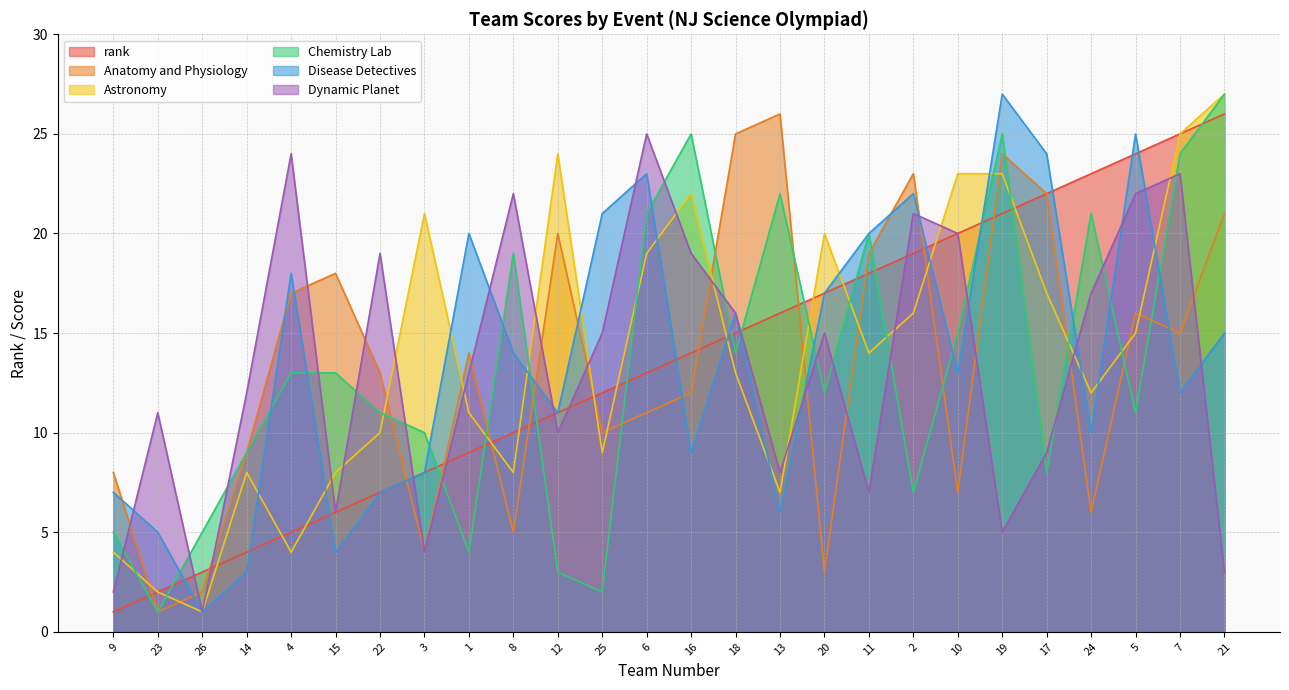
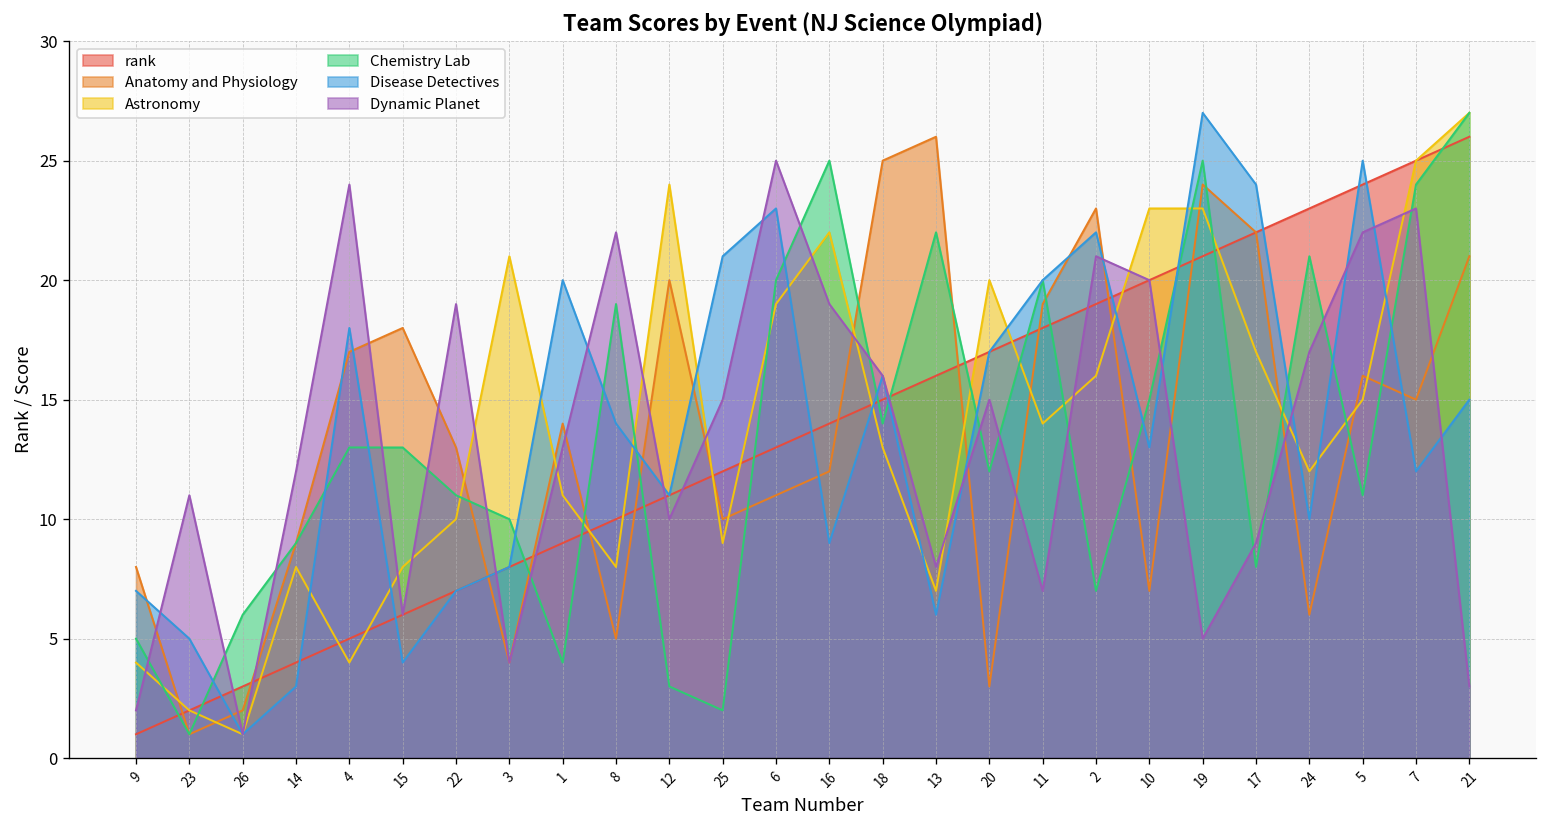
  {
    "Astronomy": {
      "9": 4,
      "14": 8,
      "4": 4,
      "15": 8,
      "22": 10,
      "3": 21,
      "1": 11,
      "8": 8,
      "12": 24,
      "25": 9,
      "6": 19,
      "16": 22,
      "18": 13,
      "13": 7,
      "20": 20,
      "11": 14,
      "2": 16,
      "10": 23,
      "19": 23,
      "17": 17,
      "24": 12,
      "5": 15
    },
    "Chemistry Lab": {
      "9": 5,
-     "26": 5,
+     "26": 6,
      "4": 13,
      "15": 13,
      "22": 11,
      "3": 10,
      "1": 4,
      "8": 19,
      "12": 3,
      "25": 2,
-     "6": 21,
+     "6": 20,
      "16": 25,
      "18": 14,
      "13": 22,
      "20": 12,
      "2": 7,
      "10": 15,
      "19": 25,
      "17": 8,
      "24": 21,
      "5": 11,
      "7": 24
    },
    "Disease Detectives": {
      "9": 7,
      "23": 5,
      "14": 3,
      "4": 18,
      "15": 4,
      "1": 20,
      "8": 14,
      "25": 21,
      "6": 23,
      "16": 9,
      "13": 6,
      "2": 22,
      "10": 13,
      "19": 27,
      "17": 24,
      "24": 10,
      "5": 25,
      "7": 12,
      "21": 15
    },
    "Dynamic Planet": {
      "9": 2,
      "23": 11,
      "14": 12,
      "4": 24,
      "22": 19,
      "1": 13,
      "8": 22,
      "12": 10,
      "25": 15,
      "6": 25,
      "16": 19,
      "13": 8,
      "20": 15,
      "11": 7,
      "2": 21,
      "19": 5,
      "17": 9,
      "24": 17,
      "5": 22,
      "7": 23,
      "21": 3
    }
  }
